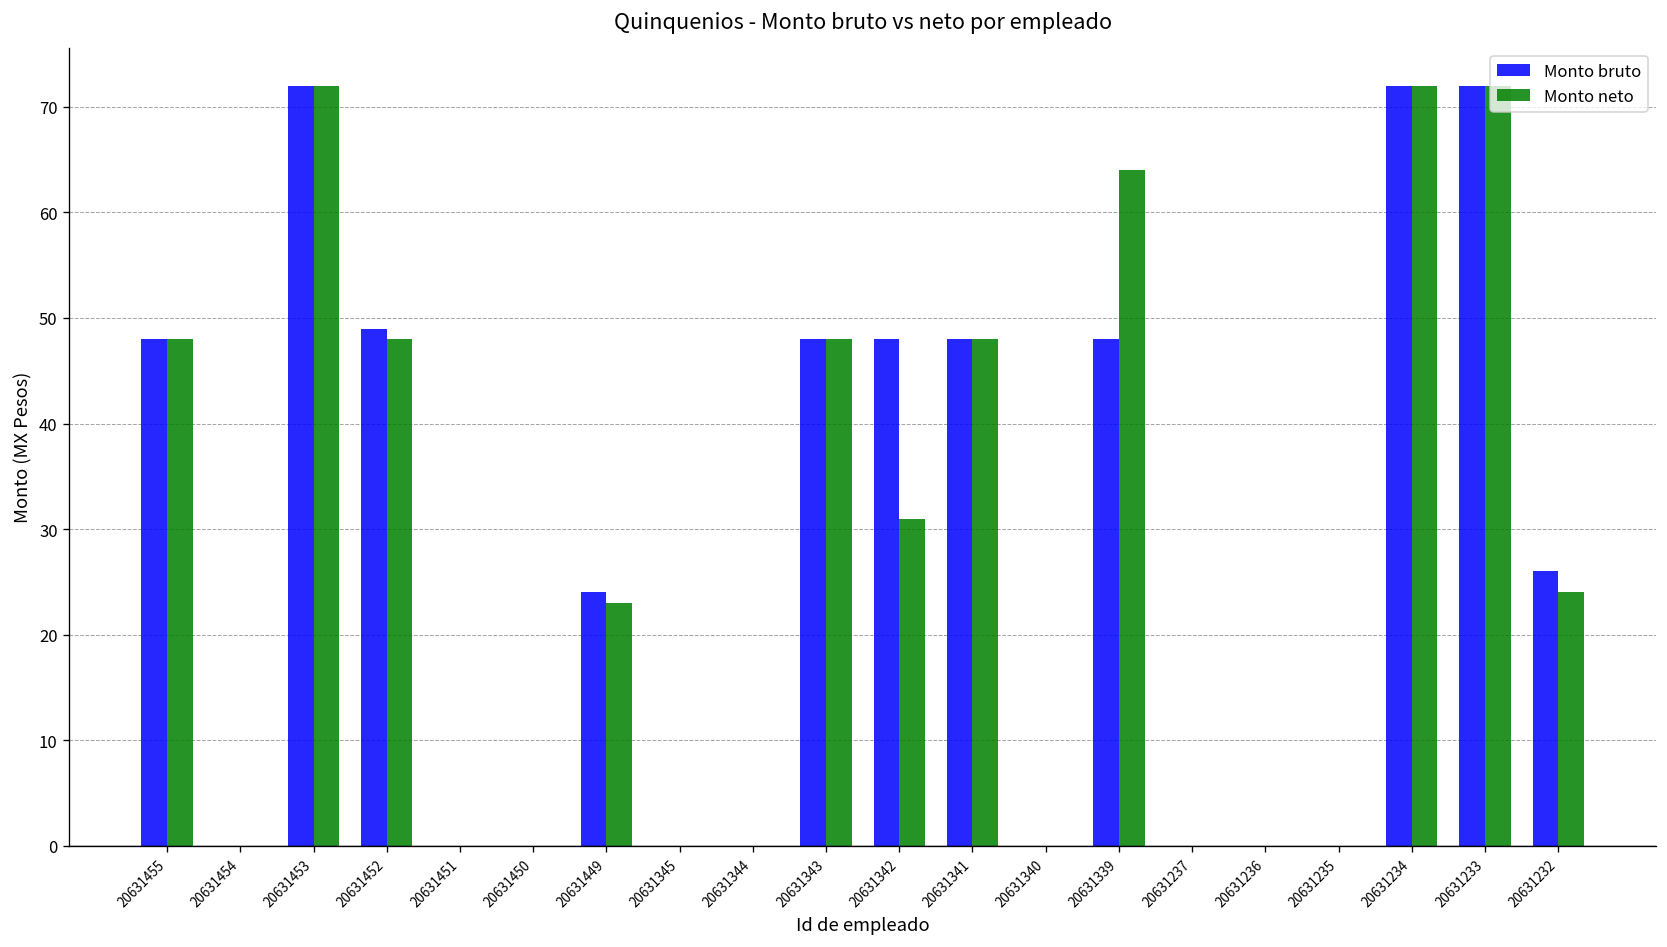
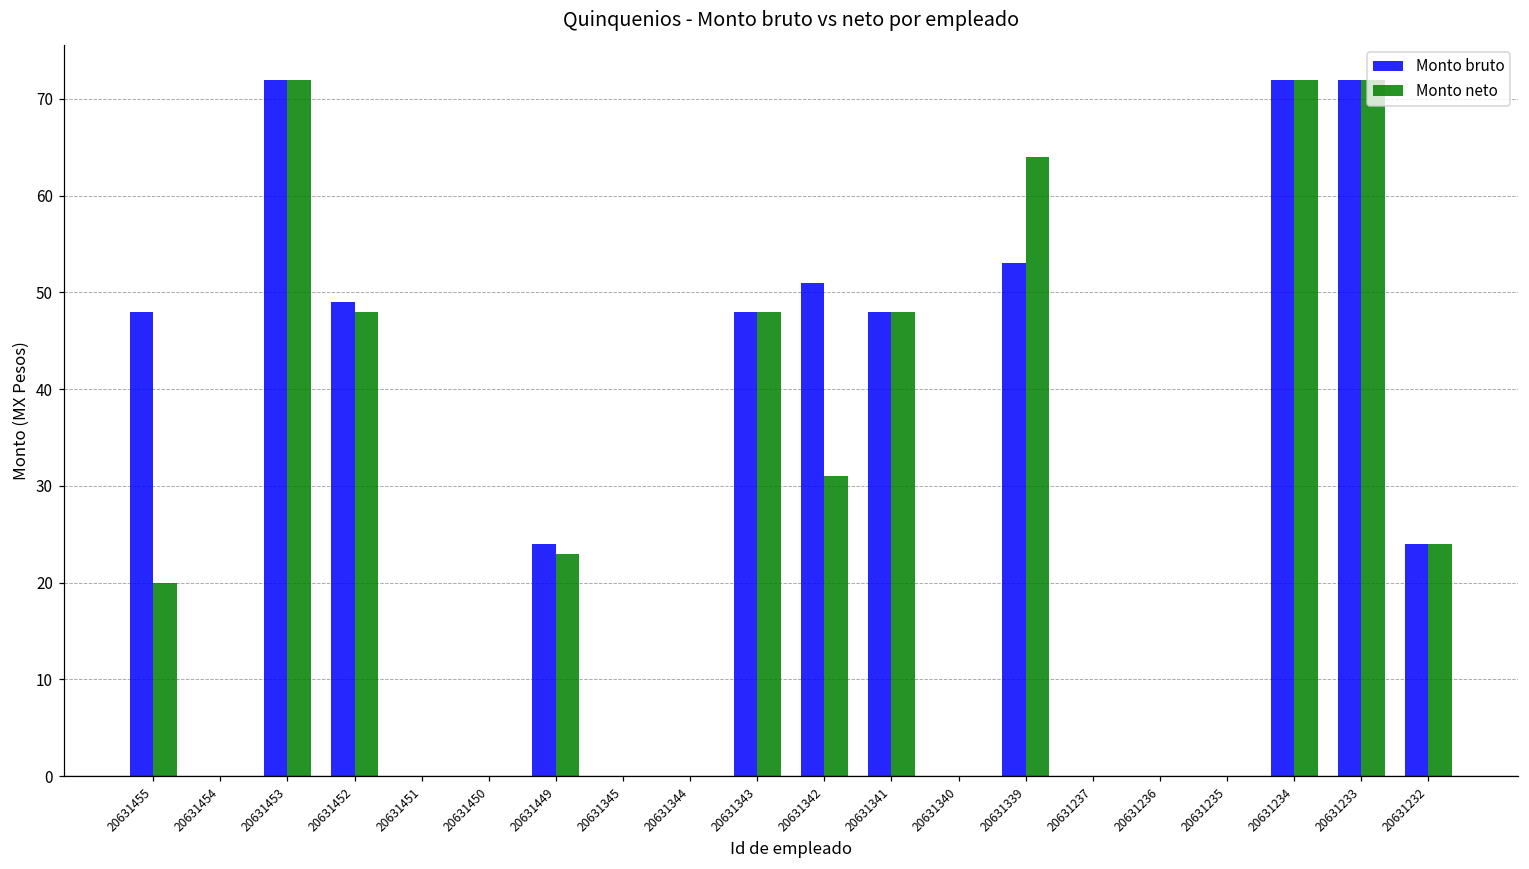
  {
    "Monto bruto": {
      "20631455": 48,
      "20631454": 0,
      "20631453": 72,
      "20631452": 49,
      "20631451": 0,
      "20631450": 0,
      "20631449": 24,
      "20631345": 0,
      "20631344": 0,
      "20631343": 48,
-     "20631342": 48,
+     "20631342": 51,
      "20631341": 48,
      "20631340": 0,
-     "20631339": 48,
+     "20631339": 53,
      "20631237": 0,
      "20631236": 0,
      "20631235": 0,
      "20631234": 72,
      "20631233": 72,
-     "20631232": 26
+     "20631232": 24
    },
    "Monto neto": {
-     "20631455": 48,
+     "20631455": 20,
      "20631454": 0,
      "20631453": 72,
      "20631452": 48,
      "20631451": 0,
      "20631450": 0,
      "20631449": 23,
      "20631345": 0,
      "20631344": 0,
      "20631343": 48,
      "20631342": 31,
      "20631341": 48,
      "20631340": 0,
      "20631339": 64,
      "20631237": 0,
      "20631236": 0,
      "20631235": 0,
      "20631234": 72,
      "20631232": 24
    }
  }
